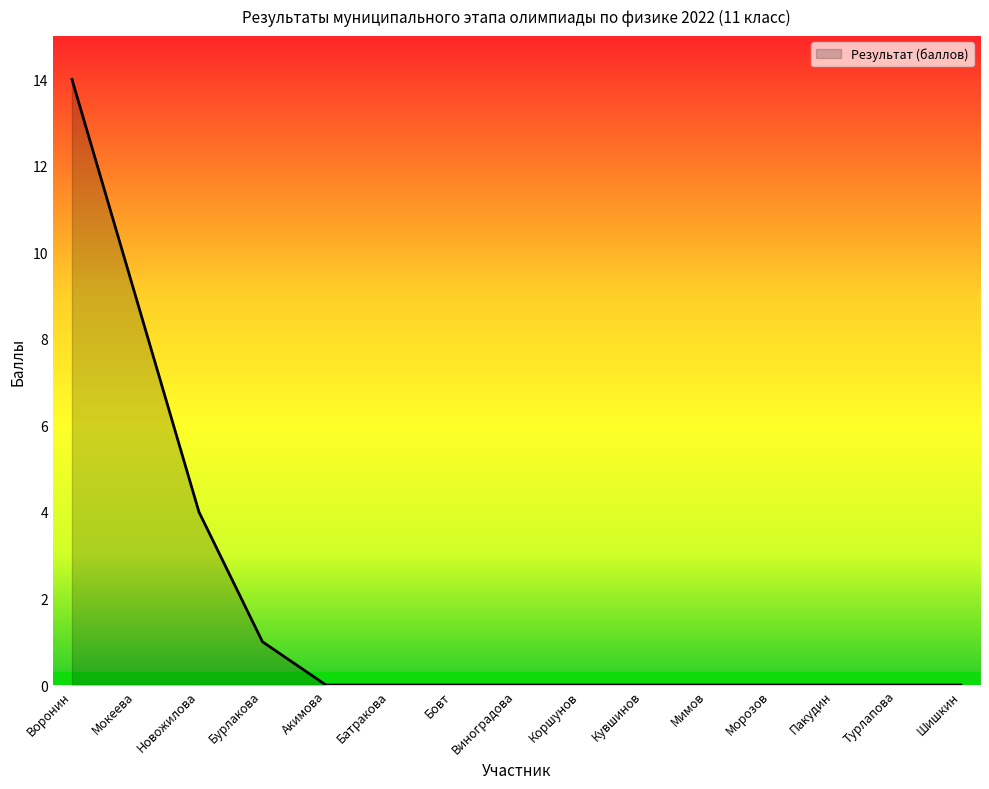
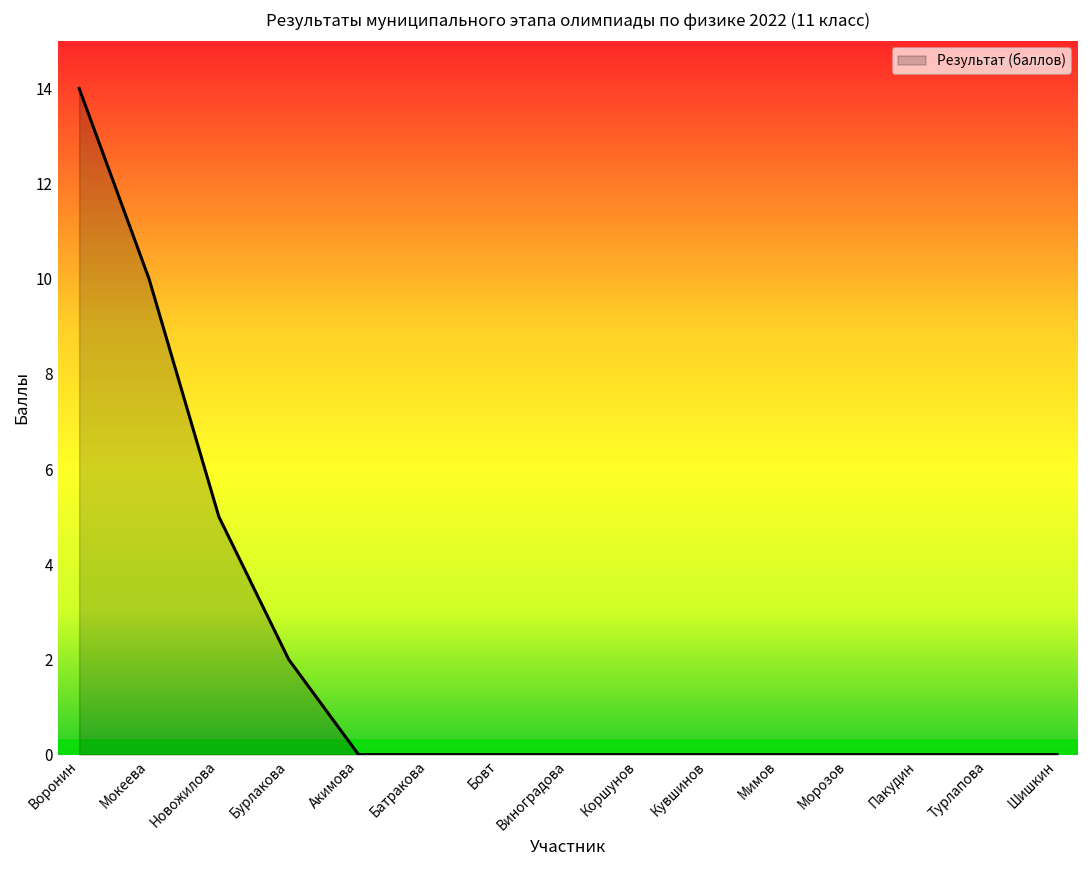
  {
    "Воронин": 14,
-   "Мокеева": 9,
-   "Новожилова": 4,
-   "Бурлакова": 1
+   "Мокеева": 10,
+   "Новожилова": 5,
+   "Бурлакова": 2
  }
